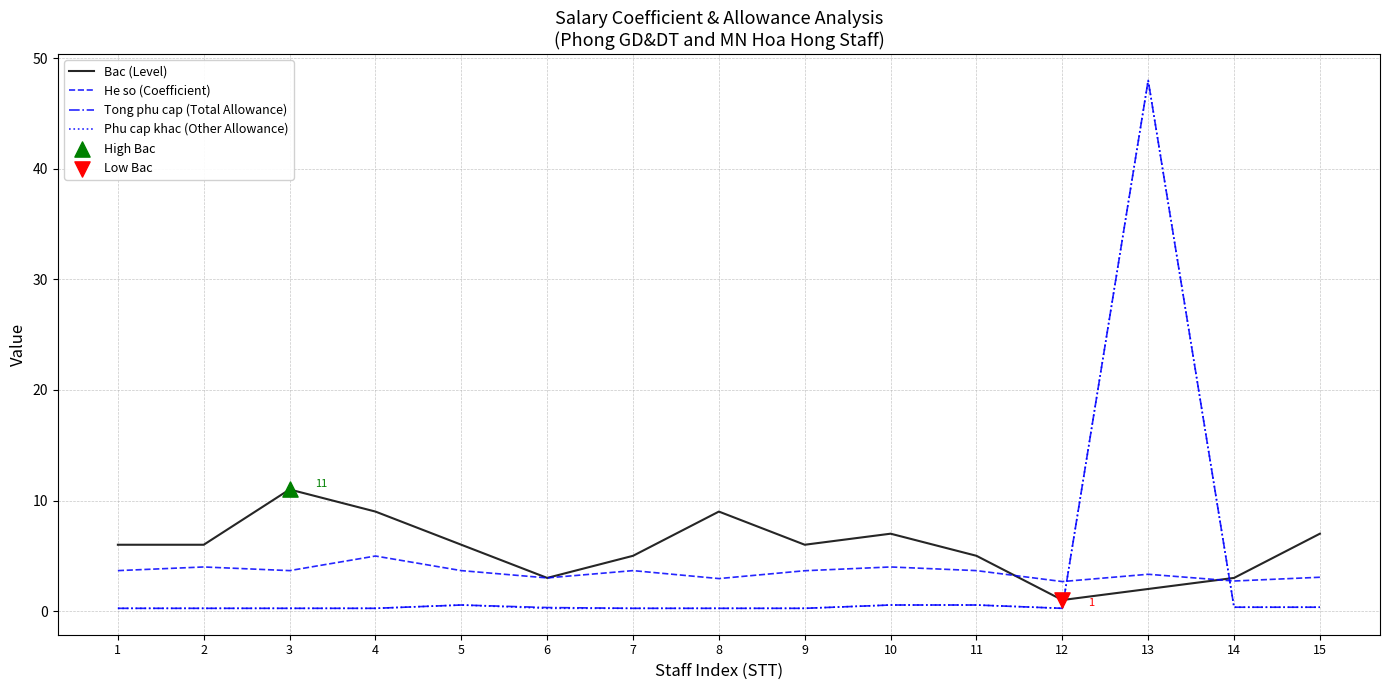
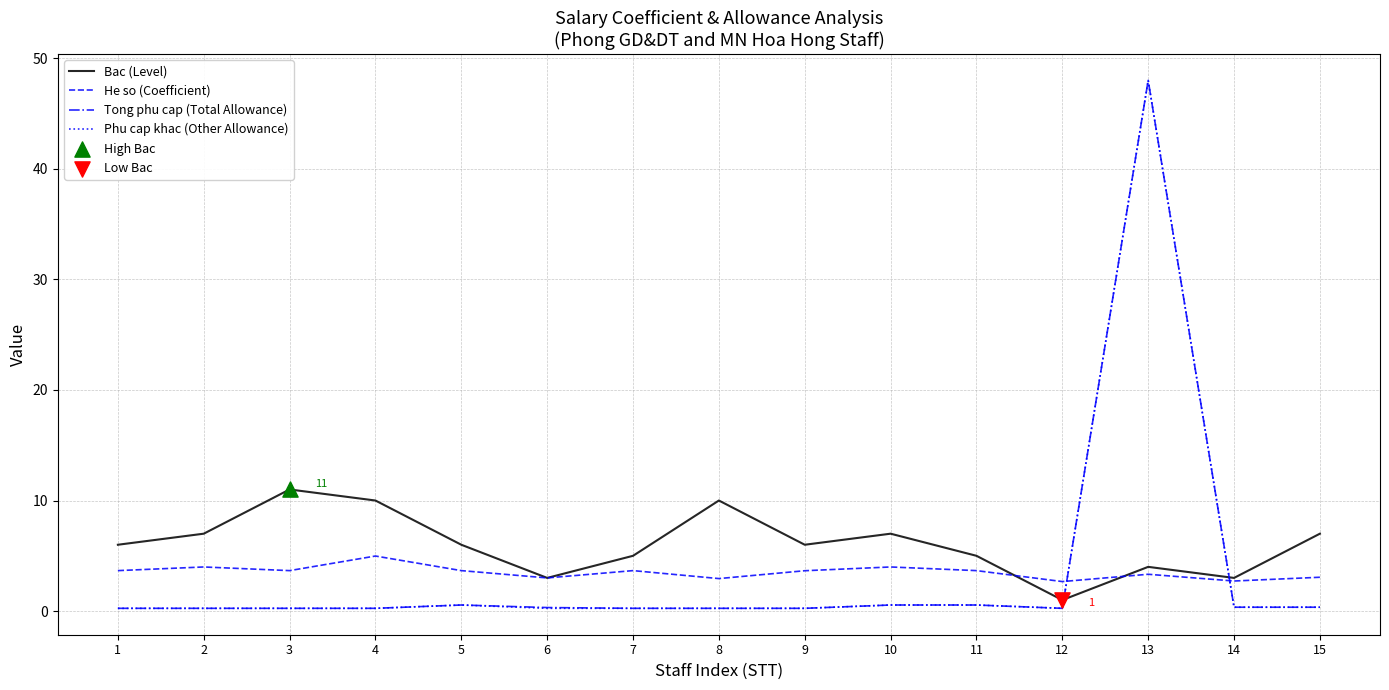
  {
    "Bac (Level)": {
      "1": 6,
-     "2": 6,
-     "4": 9,
+     "2": 7,
+     "4": 10,
      "5": 6,
      "7": 5,
-     "8": 9,
+     "8": 10,
      "9": 6,
      "10": 7,
      "11": 5,
-     "13": 2,
+     "13": 4,
      "14": 3,
      "15": 7
    }
  }
